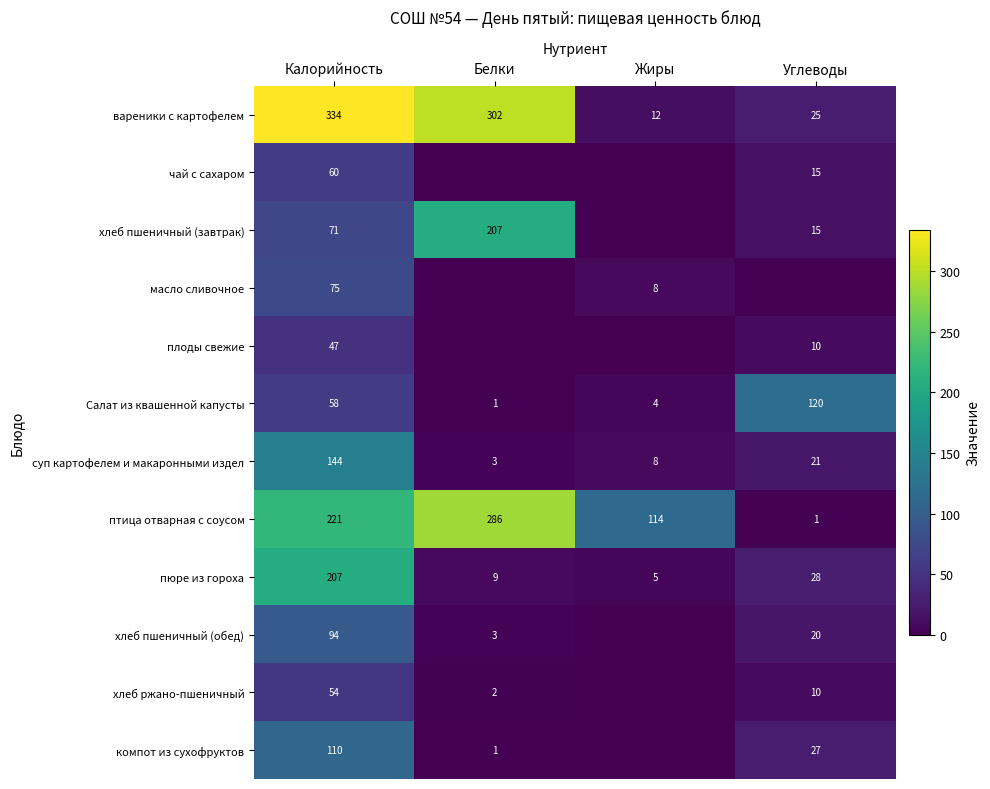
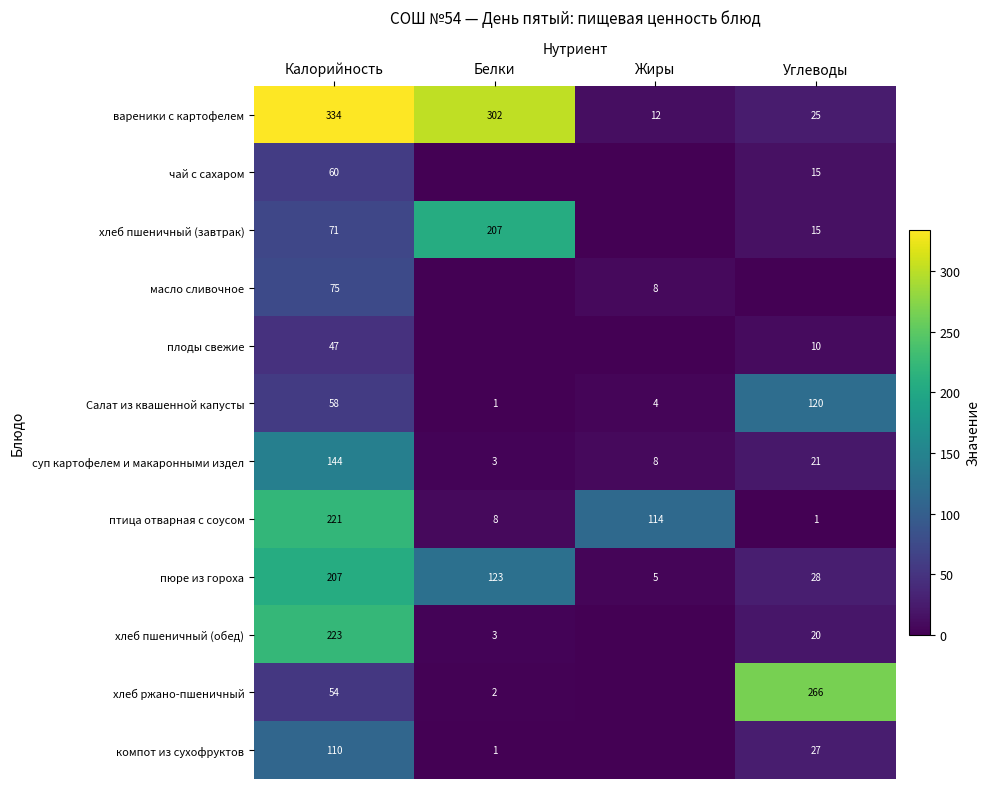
  {
    "вареники с картофелем": {
      "Калорийность": 334,
      "Белки": 302,
      "Жиры": 12,
      "Углеводы": 25
    },
    "чай с сахаром": {
      "Калорийность": 60,
      "Углеводы": 15
    },
    "хлеб пшеничный (завтрак)": {
      "Калорийность": 71,
      "Белки": 207,
      "Углеводы": 15
    },
    "масло сливочное": {
      "Калорийность": 75,
      "Жиры": 8
    },
    "плоды свежие": {
      "Калорийность": 47,
      "Углеводы": 10
    },
    "Салат из квашенной капусты": {
      "Калорийность": 58,
      "Белки": 1,
      "Жиры": 4,
      "Углеводы": 120
    },
    "суп картофелем и макаронными издел": {
      "Калорийность": 144,
      "Белки": 3,
      "Жиры": 8,
      "Углеводы": 21
    },
    "птица отварная с соусом": {
      "Калорийность": 221,
-     "Белки": 286,
+     "Белки": 8,
      "Жиры": 114,
      "Углеводы": 1
    },
    "пюре из гороха": {
      "Калорийность": 207,
-     "Белки": 9,
+     "Белки": 123,
      "Жиры": 5,
      "Углеводы": 28
    },
    "хлеб пшеничный (обед)": {
-     "Калорийность": 94,
+     "Калорийность": 223,
      "Белки": 3,
      "Углеводы": 20
    },
    "хлеб ржано-пшеничный": {
      "Калорийность": 54,
      "Белки": 2,
-     "Углеводы": 10
+     "Углеводы": 266
    },
    "компот из сухофруктов": {
      "Калорийность": 110,
      "Белки": 1,
      "Углеводы": 27
    }
  }
